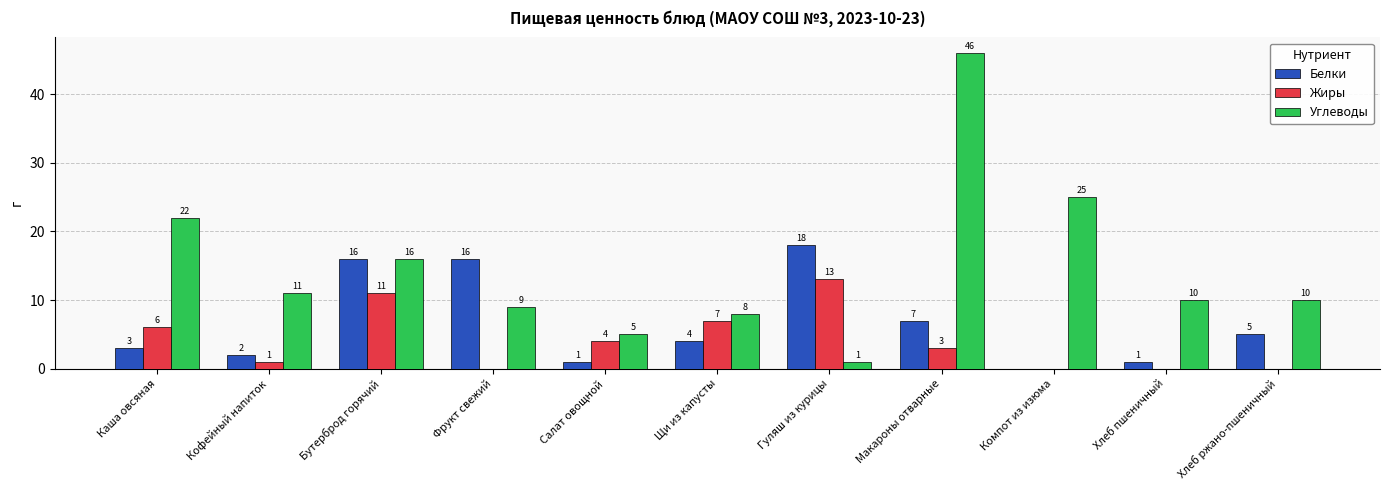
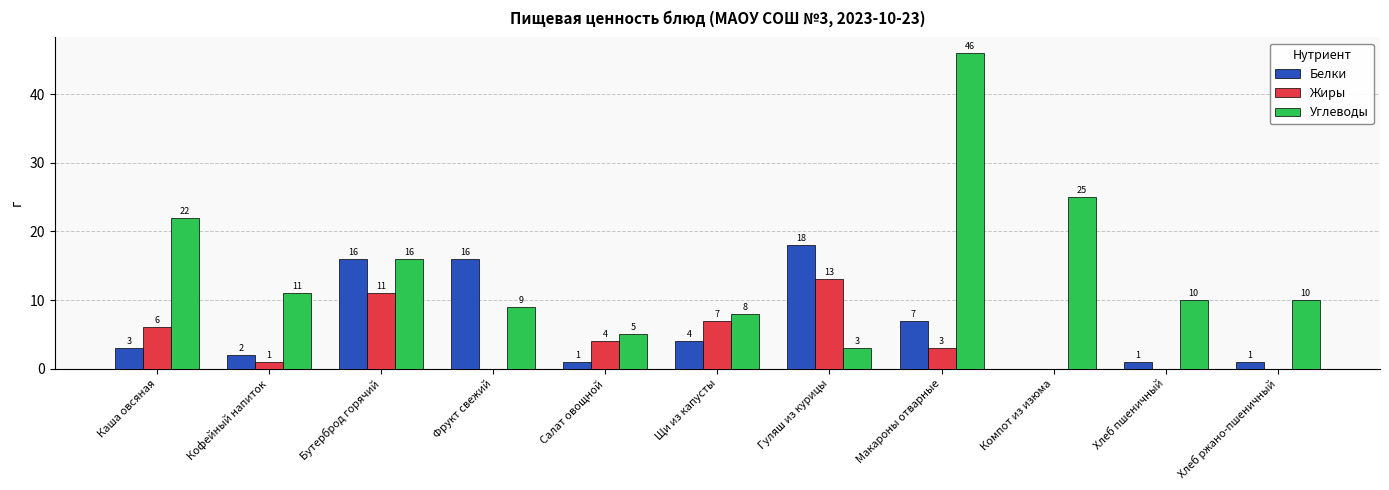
  {
    "Белки": {
      "Каша овсяная": 3,
      "Кофейный напиток": 2,
      "Бутерброд горячий": 16,
      "Фрукт свежий": 16,
      "Салат овощной": 1,
      "Щи из капусты": 4,
      "Гуляш из курицы": 18,
      "Макароны отварные": 7,
      "Хлеб пшеничный": 1,
-     "Хлеб ржано-пшеничный": 5
+     "Хлеб ржано-пшеничный": 1
    },
    "Жиры": {
      "Каша овсяная": 6,
      "Кофейный напиток": 1,
      "Бутерброд горячий": 11,
      "Салат овощной": 4,
      "Щи из капусты": 7,
      "Гуляш из курицы": 13,
      "Макароны отварные": 3
    },
    "Углеводы": {
      "Каша овсяная": 22,
      "Кофейный напиток": 11,
      "Бутерброд горячий": 16,
      "Фрукт свежий": 9,
      "Салат овощной": 5,
      "Щи из капусты": 8,
-     "Гуляш из курицы": 1,
+     "Гуляш из курицы": 3,
      "Макароны отварные": 46,
      "Компот из изюма": 25,
      "Хлеб пшеничный": 10,
      "Хлеб ржано-пшеничный": 10
    }
  }
